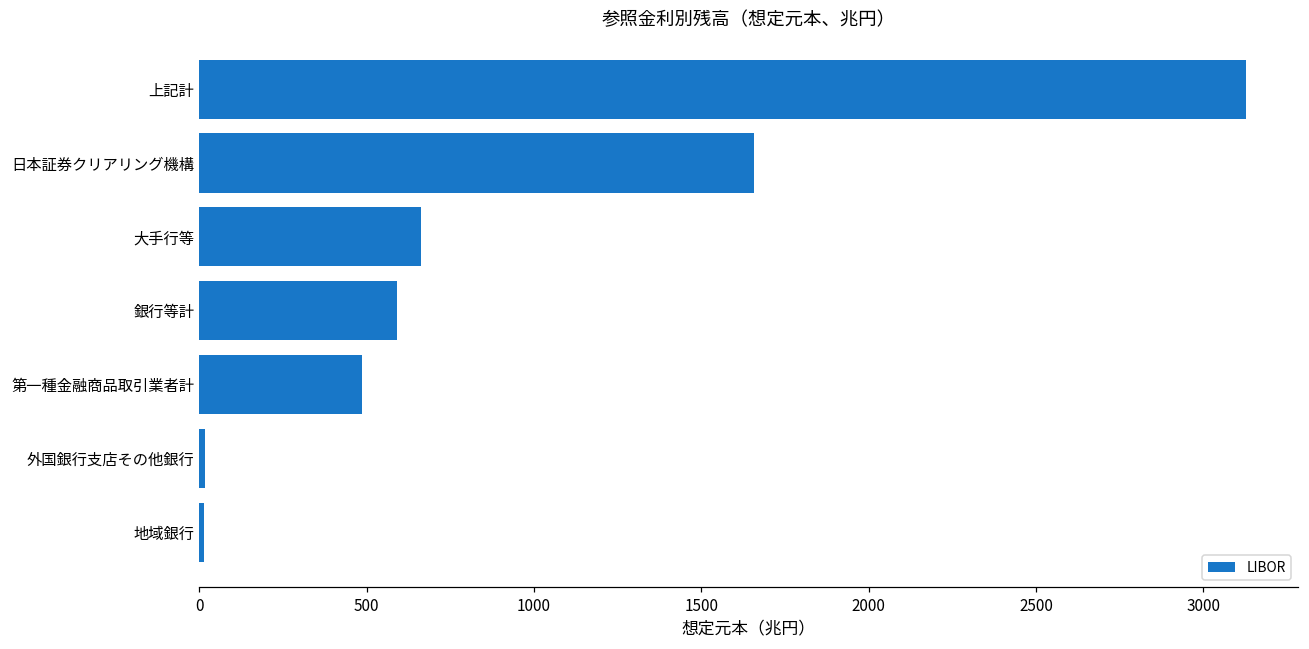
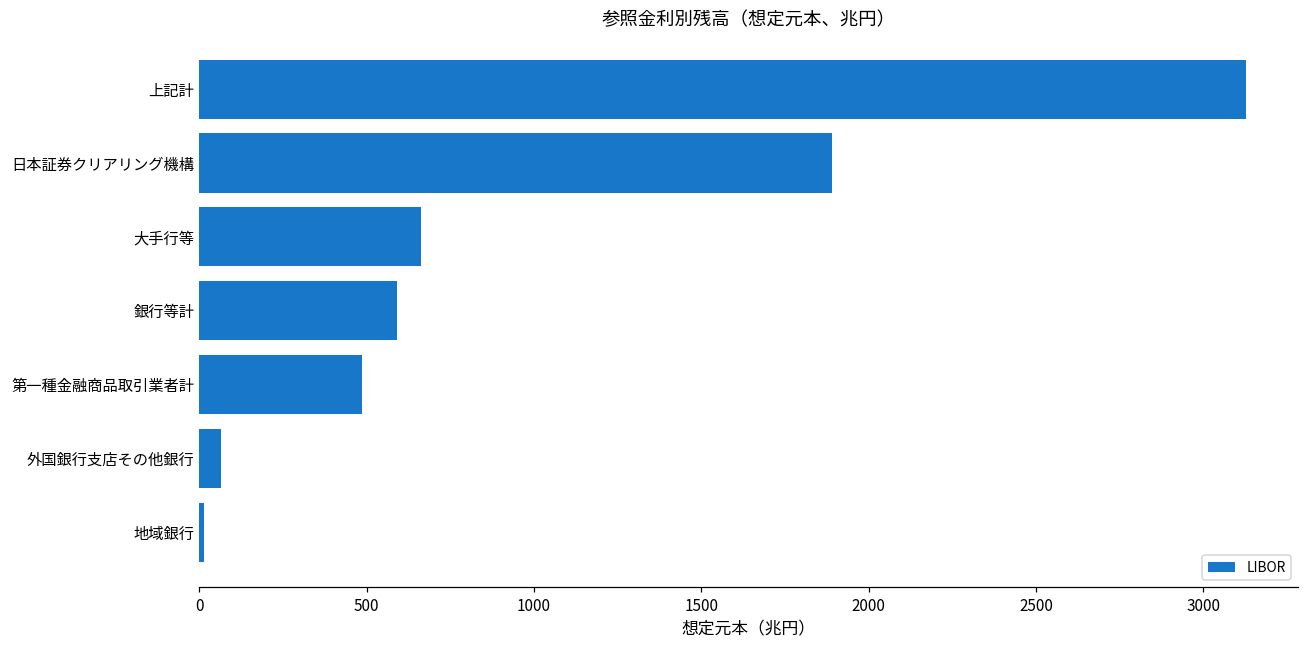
  {
    "上記計": 3130,
-   "日本証券クリアリング機構": 1660,
+   "日本証券クリアリング機構": 1890,
    "大手行等": 660,
    "銀行等計": 590,
    "第一種金融商品取引業者計": 490,
-   "外国銀行支店その他銀行": 20,
+   "外国銀行支店その他銀行": 60,
    "地域銀行": 10
  }
